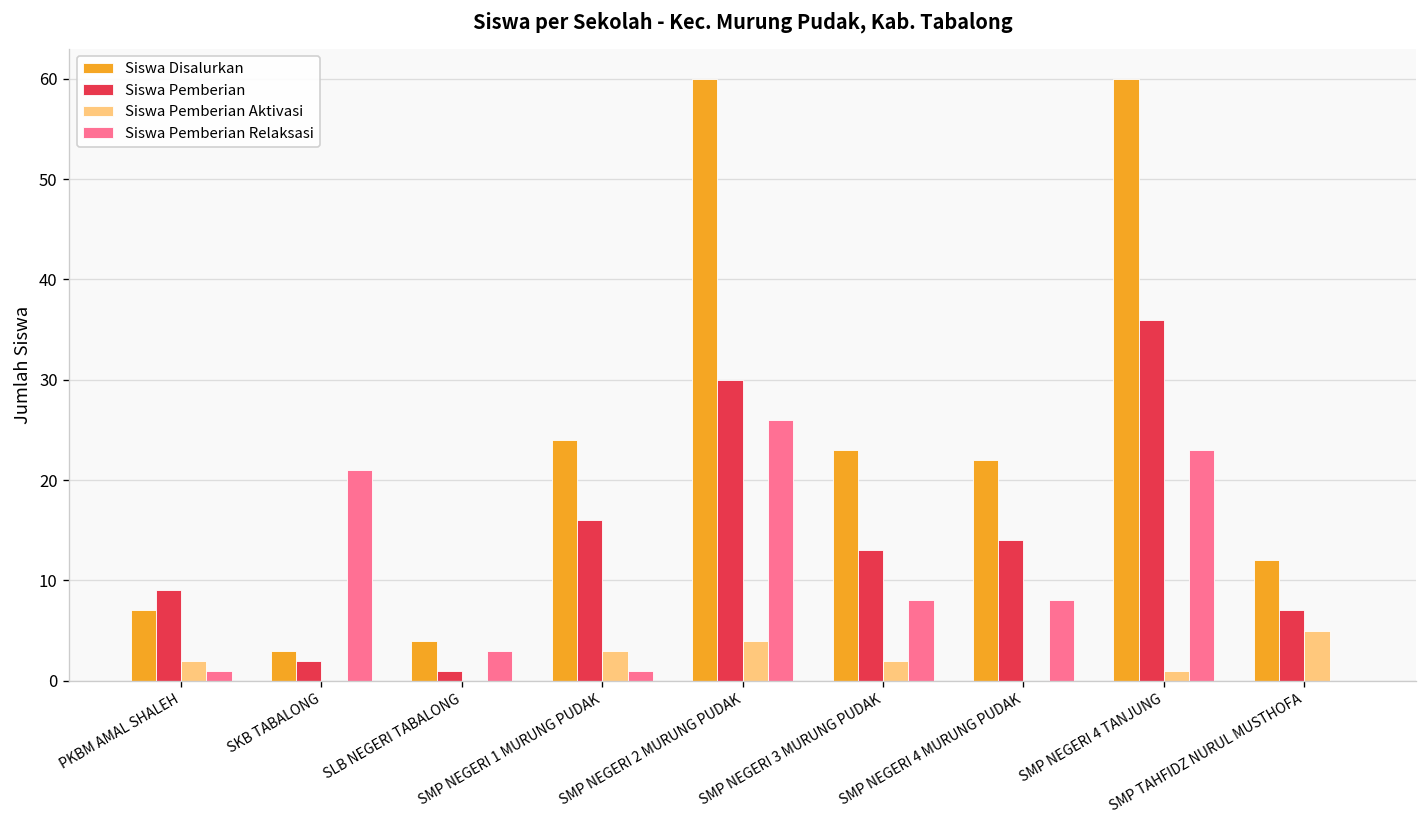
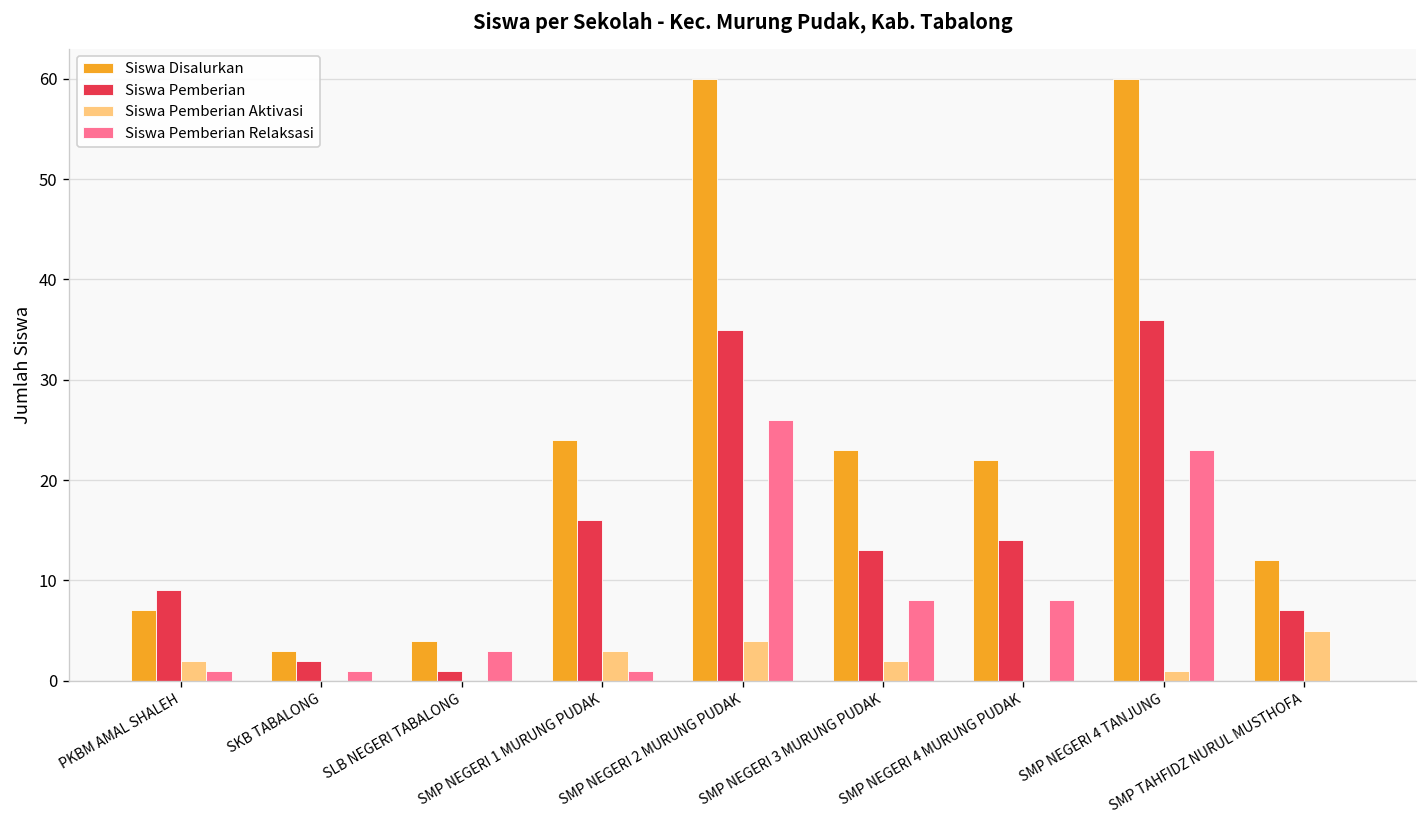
  {
    "Siswa Disalurkan": {
      "PKBM AMAL SHALEH": 7,
      "SKB TABALONG": 3,
      "SLB NEGERI TABALONG": 4,
      "SMP NEGERI 1 MURUNG PUDAK": 24,
      "SMP NEGERI 2 MURUNG PUDAK": 60,
      "SMP NEGERI 3 MURUNG PUDAK": 23,
      "SMP NEGERI 4 MURUNG PUDAK": 22,
      "SMP NEGERI 4 TANJUNG": 60,
      "SMP TAHFIDZ NURUL MUSTHOFA": 12
    },
    "Siswa Pemberian": {
      "PKBM AMAL SHALEH": 9,
      "SKB TABALONG": 2,
      "SLB NEGERI TABALONG": 1,
      "SMP NEGERI 1 MURUNG PUDAK": 16,
-     "SMP NEGERI 2 MURUNG PUDAK": 30,
+     "SMP NEGERI 2 MURUNG PUDAK": 35,
      "SMP NEGERI 3 MURUNG PUDAK": 13,
      "SMP NEGERI 4 MURUNG PUDAK": 14,
      "SMP NEGERI 4 TANJUNG": 36,
      "SMP TAHFIDZ NURUL MUSTHOFA": 7
    },
    "Siswa Pemberian Aktivasi": {
      "PKBM AMAL SHALEH": 2,
      "SKB TABALONG": 0,
      "SLB NEGERI TABALONG": 0,
      "SMP NEGERI 1 MURUNG PUDAK": 3,
      "SMP NEGERI 2 MURUNG PUDAK": 4,
      "SMP NEGERI 3 MURUNG PUDAK": 2,
      "SMP NEGERI 4 MURUNG PUDAK": 0,
      "SMP NEGERI 4 TANJUNG": 1,
      "SMP TAHFIDZ NURUL MUSTHOFA": 5
    },
    "Siswa Pemberian Relaksasi": {
      "PKBM AMAL SHALEH": 1,
-     "SKB TABALONG": 21,
+     "SKB TABALONG": 1,
      "SLB NEGERI TABALONG": 3,
      "SMP NEGERI 1 MURUNG PUDAK": 1,
      "SMP NEGERI 2 MURUNG PUDAK": 26,
      "SMP NEGERI 3 MURUNG PUDAK": 8,
      "SMP NEGERI 4 MURUNG PUDAK": 8,
      "SMP NEGERI 4 TANJUNG": 23,
      "SMP TAHFIDZ NURUL MUSTHOFA": 0
    }
  }
